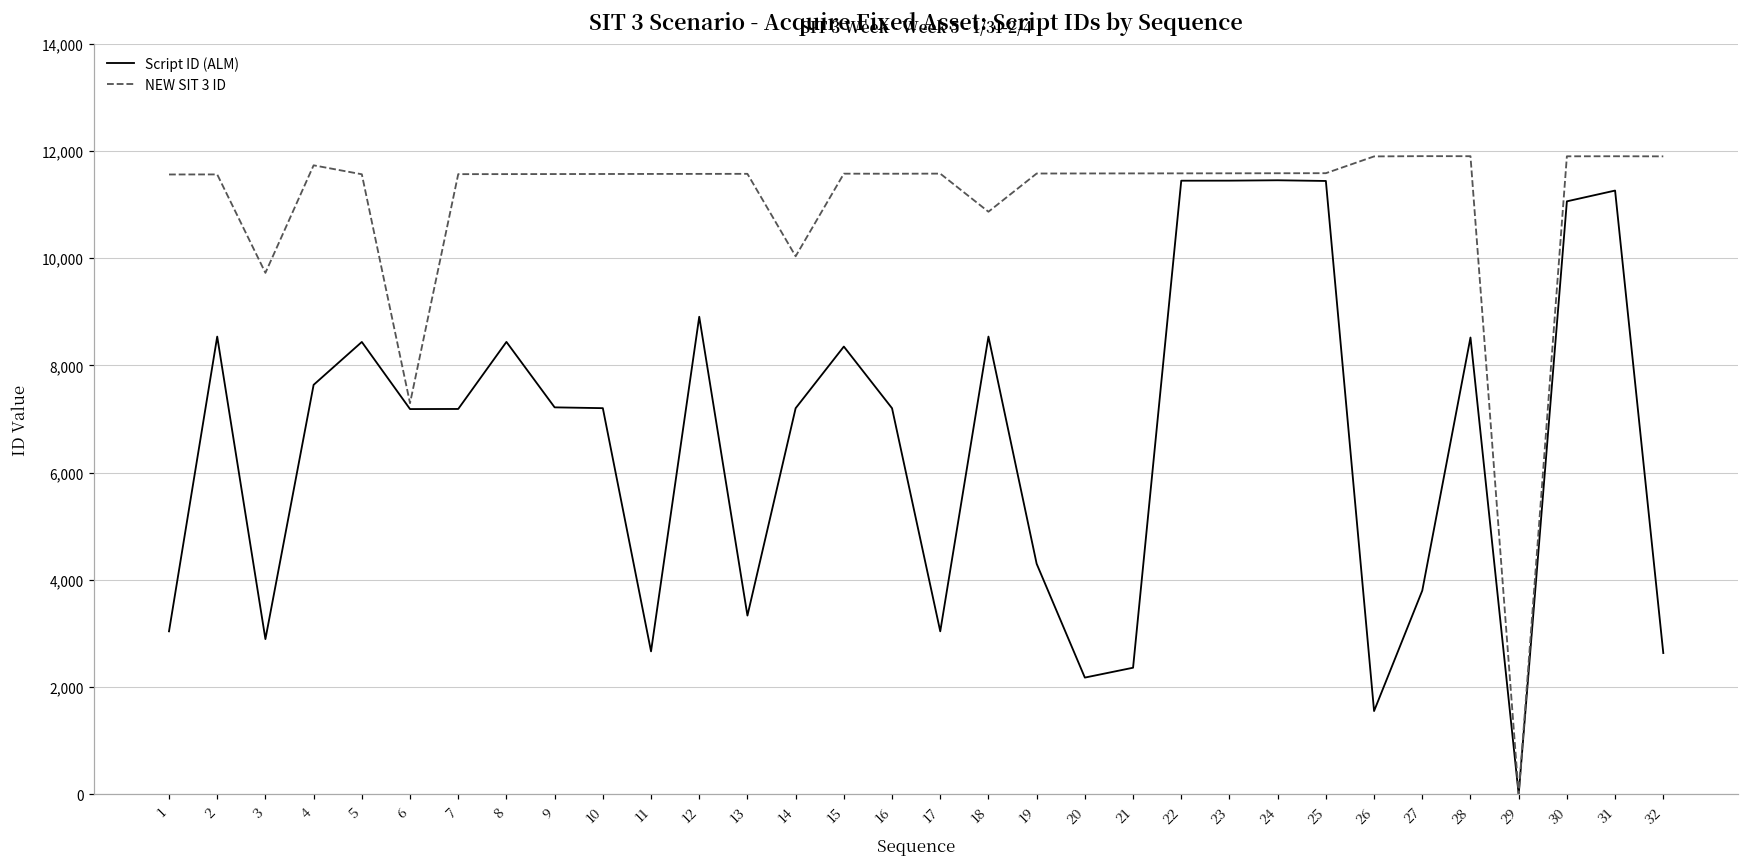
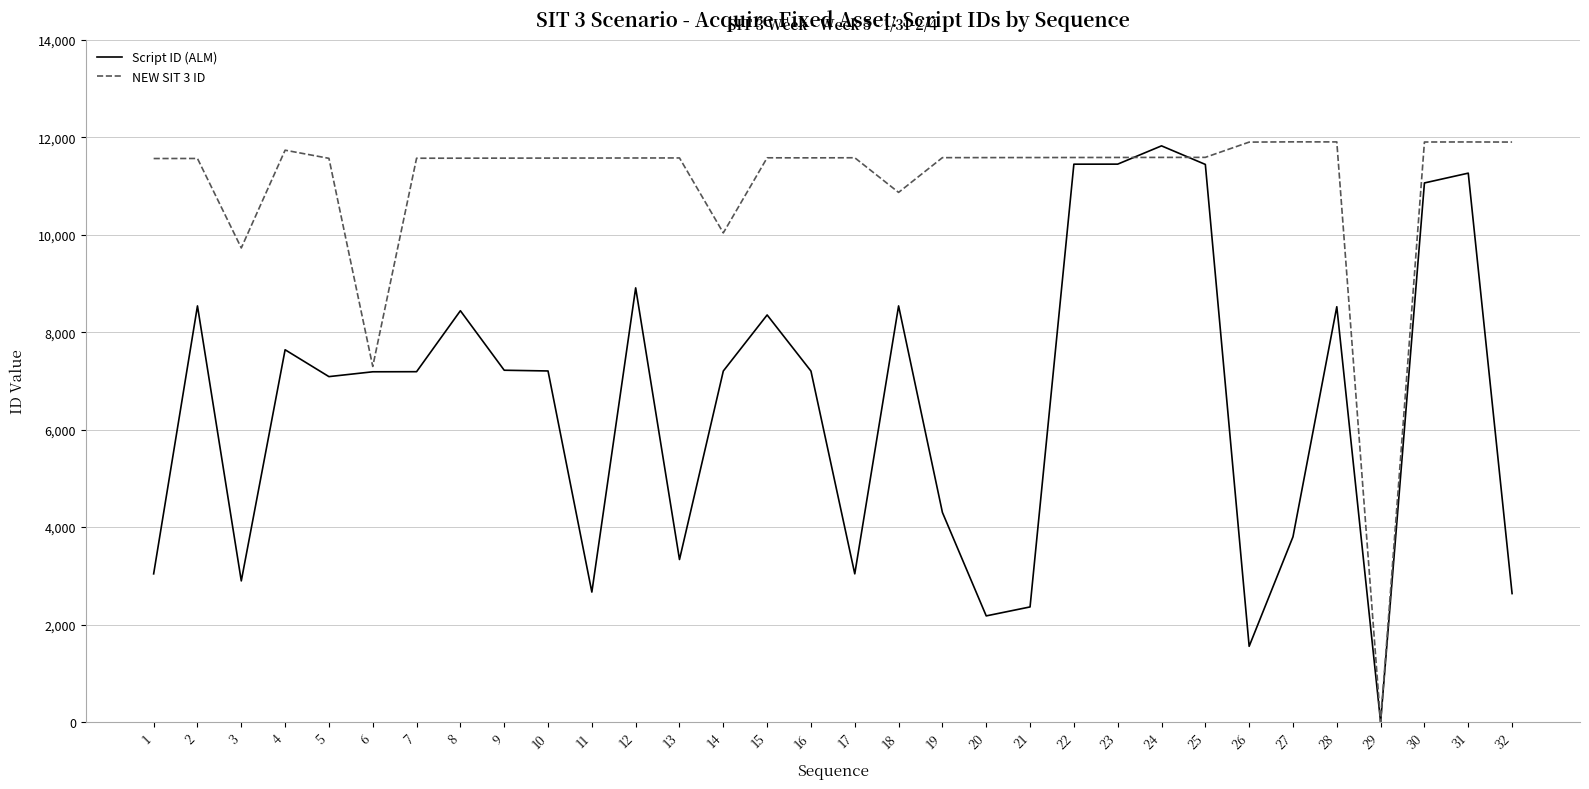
  {
    "Script ID (ALM)": {
      "1": "3,000",
      "2": "8,500",
      "3": "2,900",
      "4": "7,600",
-     "5": "8,400",
+     "5": "7,100",
      "6": "7,200",
      "7": "7,200",
      "8": "8,400",
      "9": "7,200",
      "10": "7,200",
      "11": "2,700",
      "12": "8,900",
      "13": "3,300",
      "14": "7,200",
      "15": "8,400",
      "16": "7,200",
      "17": "3,000",
      "18": "8,500",
      "19": "4,300",
      "20": "2,200",
      "21": "2,400",
      "22": "11,400",
      "23": "11,400",
-     "24": "11,500",
+     "24": "11,800",
      "25": "11,400",
      "26": "1,600",
      "27": "3,800",
      "28": "8,500",
      "30": "11,100",
      "31": "11,300",
      "32": "2,600"
    },
    "NEW SIT 3 ID": {
      "1": "11,600",
      "2": "11,600",
      "3": "9,700",
      "4": "11,700",
      "5": "11,600",
      "6": "7,300",
      "7": "11,600",
      "8": "11,600",
      "9": "11,600",
      "10": "11,600",
      "11": "11,600",
      "12": "11,600",
      "13": "11,600",
      "14": "10,000",
      "15": "11,600",
      "16": "11,600",
      "17": "11,600",
      "18": "10,900",
      "19": "11,600",
      "20": "11,600",
      "21": "11,600",
      "22": "11,600",
      "23": "11,600",
      "24": "11,600",
      "25": "11,600",
      "26": "11,900",
      "27": "11,900",
      "28": "11,900",
      "30": "11,900",
      "31": "11,900",
      "32": "11,900"
    }
  }
